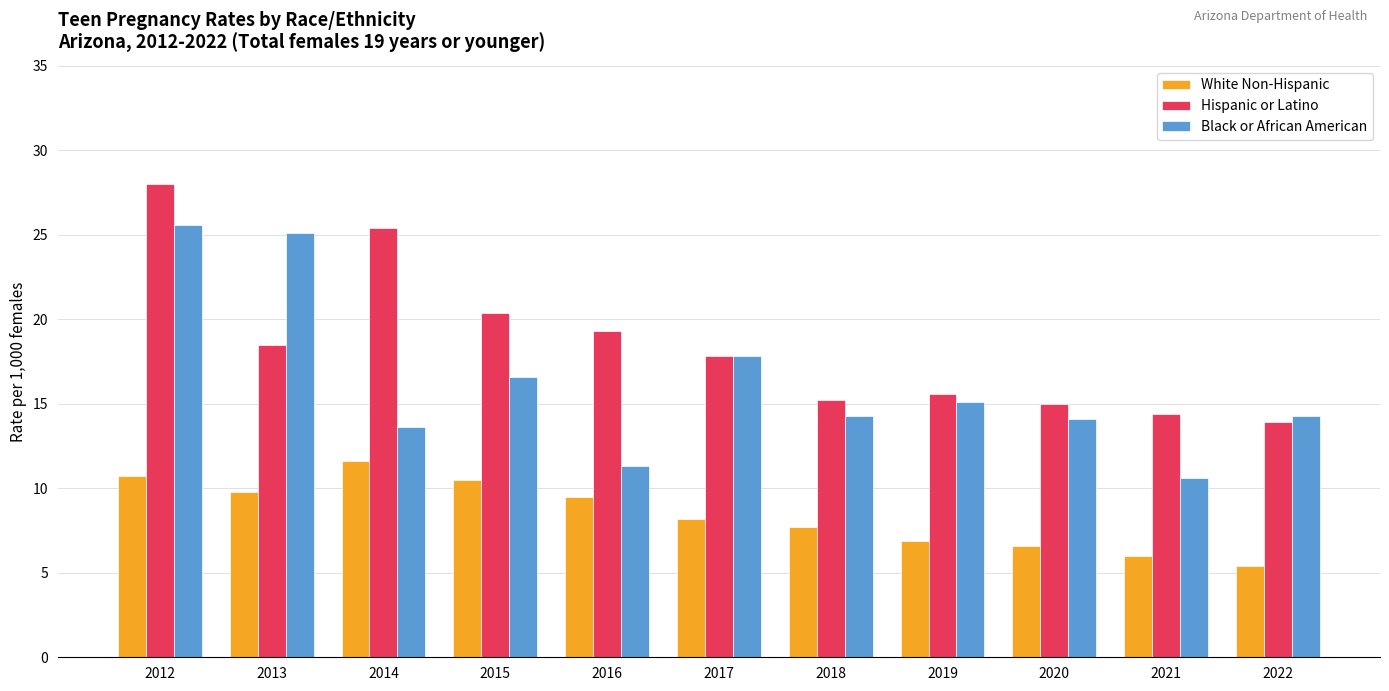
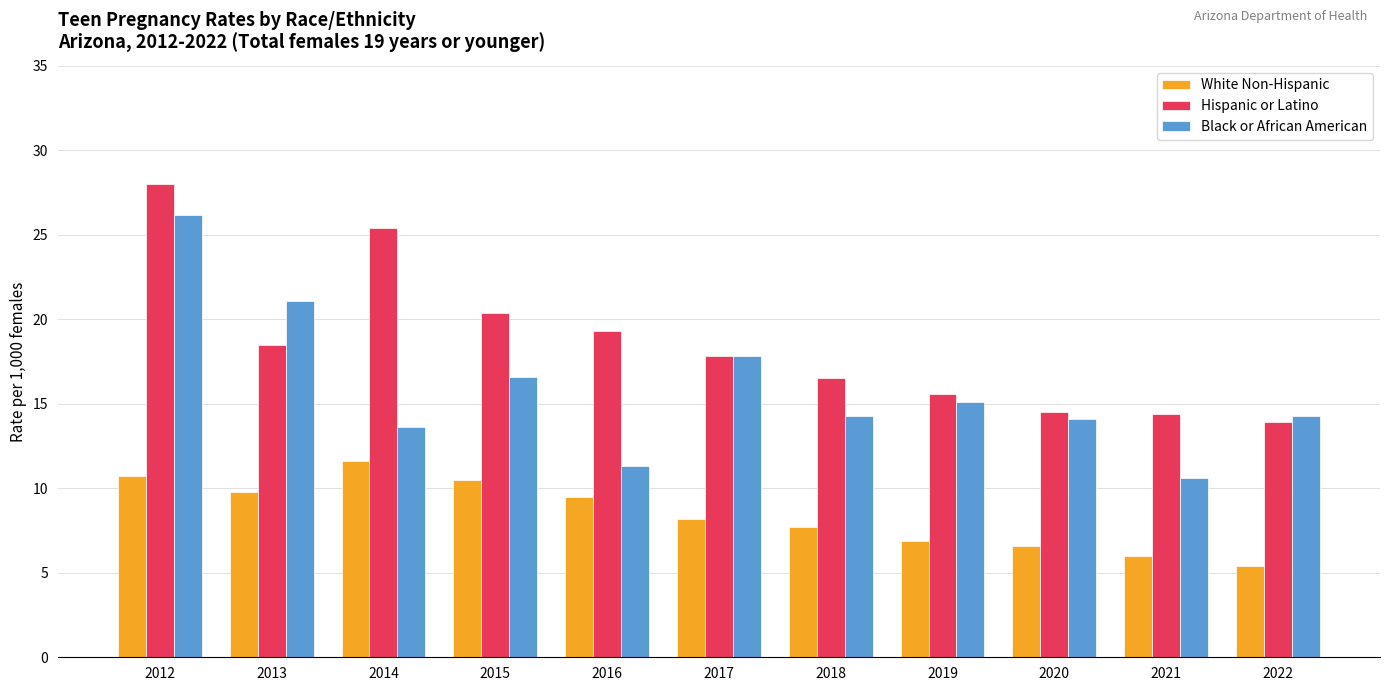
  {
    "White Non-Hispanic": {
      "2012": 10.7,
      "2013": 9.8,
      "2014": 11.6,
      "2015": 10.5,
      "2016": 9.5,
      "2017": 8.2,
      "2018": 7.7,
      "2019": 6.9,
      "2020": 6.6,
      "2021": 6.0,
      "2022": 5.4
    },
    "Hispanic or Latino": {
      "2012": 28.0,
      "2013": 18.5,
      "2014": 25.4,
      "2015": 20.4,
      "2016": 19.3,
      "2017": 17.8,
-     "2018": 15.2,
+     "2018": 16.5,
      "2019": 15.6,
-     "2020": 15.0,
+     "2020": 14.5,
      "2021": 14.4,
      "2022": 13.9
    },
    "Black or African American": {
-     "2012": 25.6,
-     "2013": 25.1,
+     "2012": 26.2,
+     "2013": 21.1,
      "2014": 13.6,
      "2015": 16.6,
      "2016": 11.3,
      "2017": 17.8,
      "2018": 14.3,
      "2019": 15.1,
      "2020": 14.1,
      "2021": 10.6,
      "2022": 14.3
    }
  }
